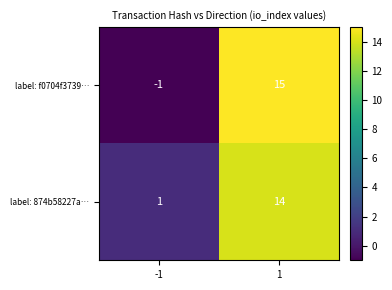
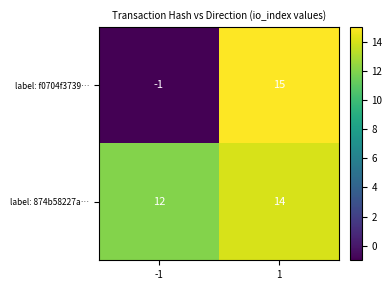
  {
    "label: f0704f3739…": {
      "-1": -1,
      "1": 15
    },
    "label: 874b58227a…": {
-     "-1": 1,
+     "-1": 12,
      "1": 14
    }
  }
